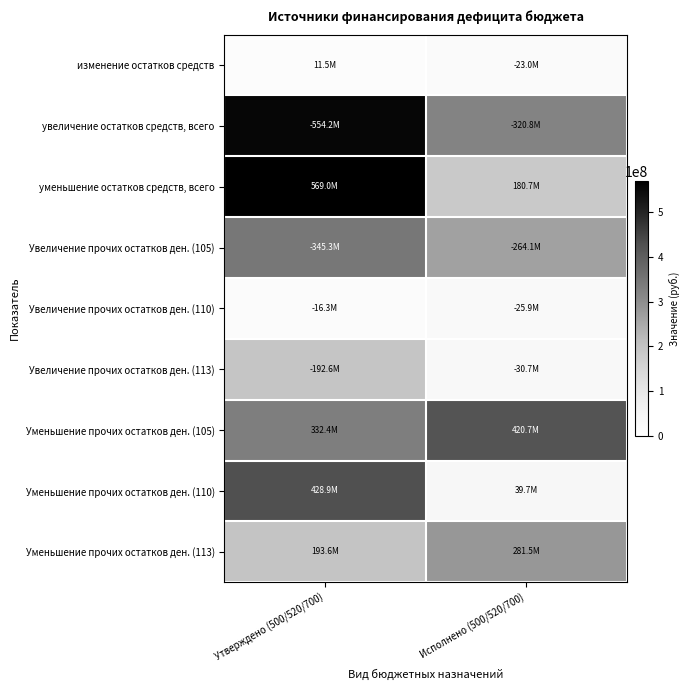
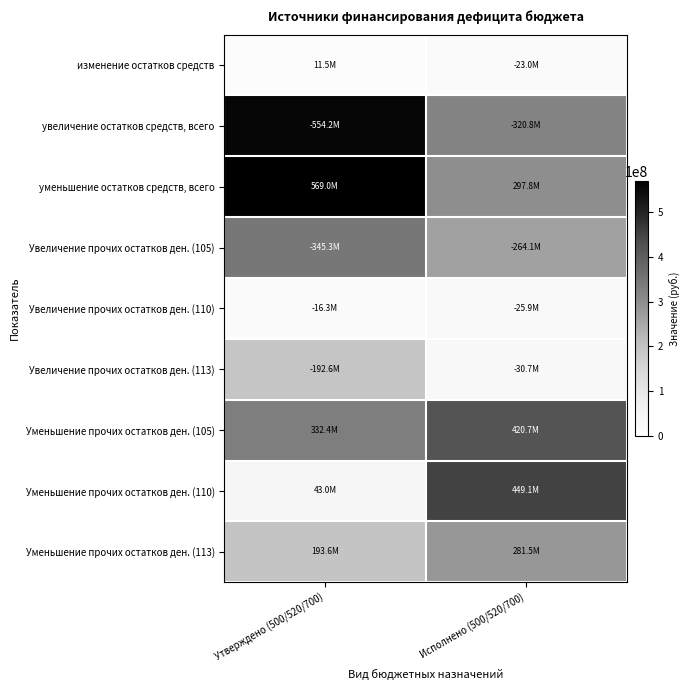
  {
    "изменение остатков средств": {
      "Утверждено (500/520/700)": "11.5M",
      "Исполнено (500/520/700)": "-23.0M"
    },
    "увеличение остатков средств, всего": {
      "Утверждено (500/520/700)": "-554.2M",
      "Исполнено (500/520/700)": "-320.8M"
    },
    "уменьшение остатков средств, всего": {
      "Утверждено (500/520/700)": "569.0M",
-     "Исполнено (500/520/700)": "180.7M"
+     "Исполнено (500/520/700)": "297.8M"
    },
    "Увеличение прочих остатков ден. (105)": {
      "Утверждено (500/520/700)": "-345.3M",
      "Исполнено (500/520/700)": "-264.1M"
    },
    "Увеличение прочих остатков ден. (110)": {
      "Утверждено (500/520/700)": "-16.3M",
      "Исполнено (500/520/700)": "-25.9M"
    },
    "Увеличение прочих остатков ден. (113)": {
      "Утверждено (500/520/700)": "-192.6M",
      "Исполнено (500/520/700)": "-30.7M"
    },
    "Уменьшение прочих остатков ден. (105)": {
      "Утверждено (500/520/700)": "332.4M",
      "Исполнено (500/520/700)": "420.7M"
    },
    "Уменьшение прочих остатков ден. (110)": {
-     "Утверждено (500/520/700)": "428.9M",
-     "Исполнено (500/520/700)": "39.7M"
+     "Утверждено (500/520/700)": "43.0M",
+     "Исполнено (500/520/700)": "449.1M"
    },
    "Уменьшение прочих остатков ден. (113)": {
      "Утверждено (500/520/700)": "193.6M",
      "Исполнено (500/520/700)": "281.5M"
    }
  }
